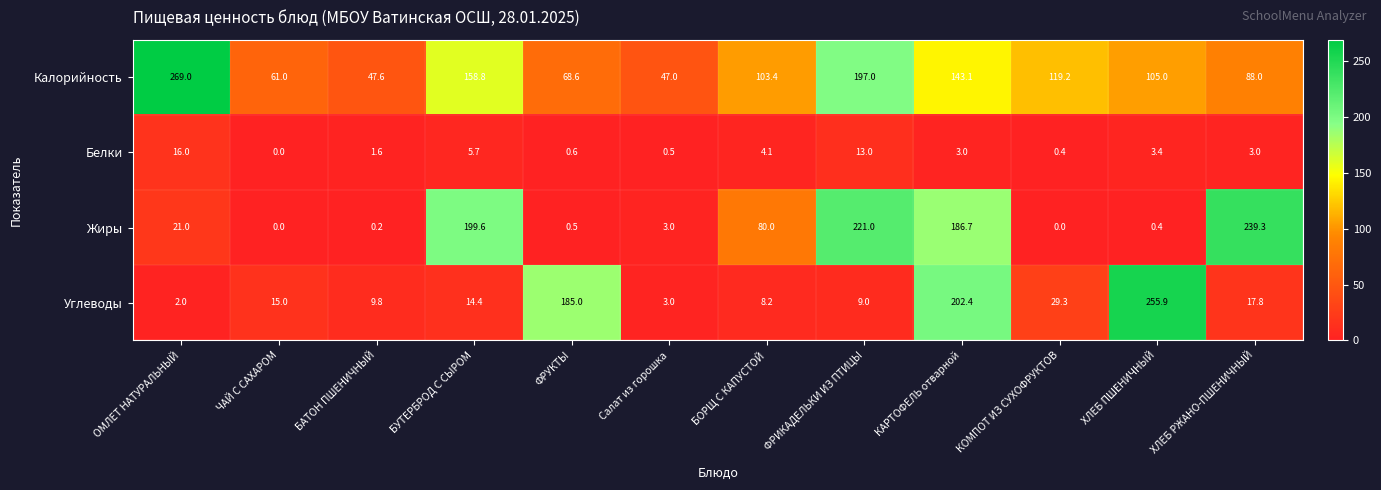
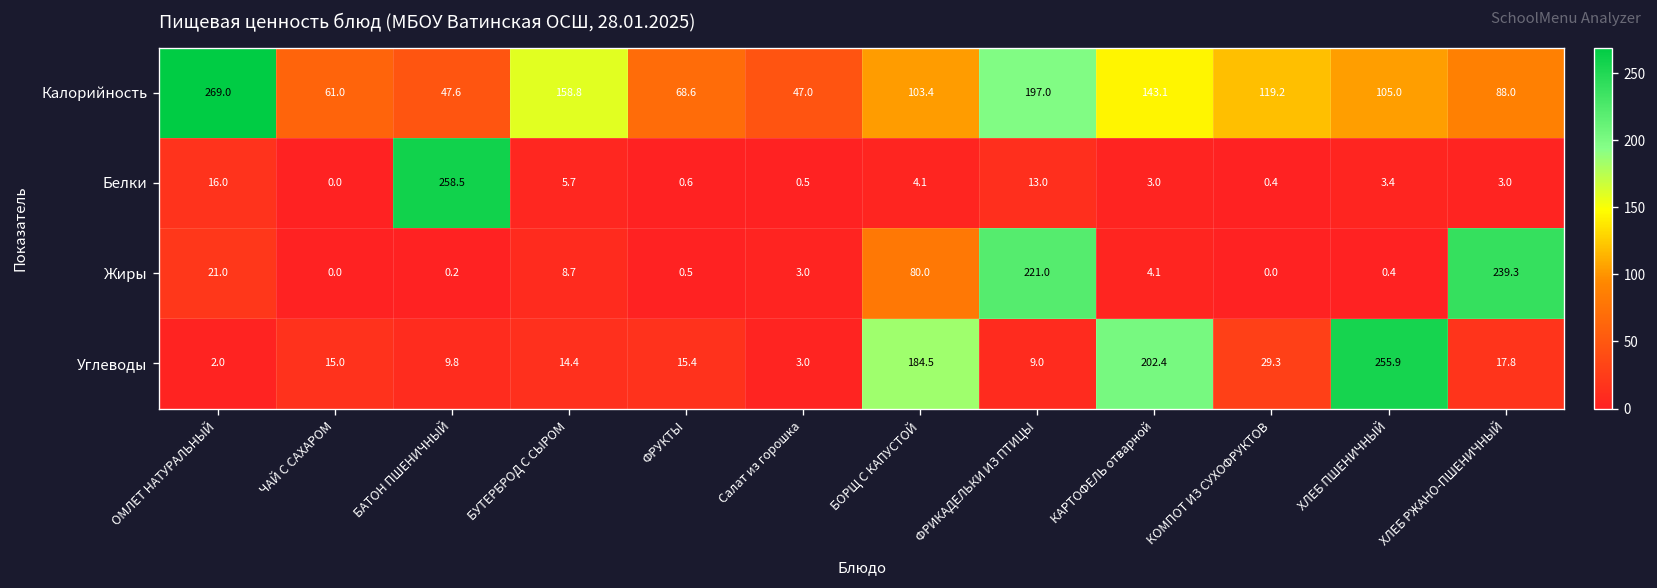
  {
    "Калорийность": {
      "ОМЛЕТ НАТУРАЛЬНЫЙ": 269.0,
      "ЧАЙ С САХАРОМ": 61.0,
      "БАТОН ПШЕНИЧНЫЙ": 47.6,
      "БУТЕРБРОД С СЫРОМ": 158.8,
      "ФРУКТЫ": 68.6,
      "Салат из горошка": 47.0,
      "БОРЩ С КАПУСТОЙ": 103.4,
      "ФРИКАДЕЛЬКИ ИЗ ПТИЦЫ": 197.0,
      "КАРТОФЕЛЬ отварной": 143.1,
      "КОМПОТ ИЗ СУХОФРУКТОВ": 119.2,
      "ХЛЕБ ПШЕНИЧНЫЙ": 105.0,
      "ХЛЕБ РЖАНО-ПШЕНИЧНЫЙ": 88.0
    },
    "Белки": {
      "ОМЛЕТ НАТУРАЛЬНЫЙ": 16.0,
      "ЧАЙ С САХАРОМ": 0.0,
-     "БАТОН ПШЕНИЧНЫЙ": 1.6,
+     "БАТОН ПШЕНИЧНЫЙ": 258.5,
      "БУТЕРБРОД С СЫРОМ": 5.7,
      "ФРУКТЫ": 0.6,
      "Салат из горошка": 0.5,
      "БОРЩ С КАПУСТОЙ": 4.1,
      "ФРИКАДЕЛЬКИ ИЗ ПТИЦЫ": 13.0,
      "КАРТОФЕЛЬ отварной": 3.0,
      "КОМПОТ ИЗ СУХОФРУКТОВ": 0.4,
      "ХЛЕБ ПШЕНИЧНЫЙ": 3.4,
      "ХЛЕБ РЖАНО-ПШЕНИЧНЫЙ": 3.0
    },
    "Жиры": {
      "ОМЛЕТ НАТУРАЛЬНЫЙ": 21.0,
      "ЧАЙ С САХАРОМ": 0.0,
      "БАТОН ПШЕНИЧНЫЙ": 0.2,
-     "БУТЕРБРОД С СЫРОМ": 199.6,
+     "БУТЕРБРОД С СЫРОМ": 8.7,
      "ФРУКТЫ": 0.5,
      "Салат из горошка": 3.0,
      "БОРЩ С КАПУСТОЙ": 80.0,
      "ФРИКАДЕЛЬКИ ИЗ ПТИЦЫ": 221.0,
-     "КАРТОФЕЛЬ отварной": 186.7,
+     "КАРТОФЕЛЬ отварной": 4.1,
      "КОМПОТ ИЗ СУХОФРУКТОВ": 0.0,
      "ХЛЕБ ПШЕНИЧНЫЙ": 0.4,
      "ХЛЕБ РЖАНО-ПШЕНИЧНЫЙ": 239.3
    },
    "Углеводы": {
      "ОМЛЕТ НАТУРАЛЬНЫЙ": 2.0,
      "ЧАЙ С САХАРОМ": 15.0,
      "БАТОН ПШЕНИЧНЫЙ": 9.8,
      "БУТЕРБРОД С СЫРОМ": 14.4,
-     "ФРУКТЫ": 185.0,
+     "ФРУКТЫ": 15.4,
      "Салат из горошка": 3.0,
-     "БОРЩ С КАПУСТОЙ": 8.2,
+     "БОРЩ С КАПУСТОЙ": 184.5,
      "ФРИКАДЕЛЬКИ ИЗ ПТИЦЫ": 9.0,
      "КАРТОФЕЛЬ отварной": 202.4,
      "КОМПОТ ИЗ СУХОФРУКТОВ": 29.3,
      "ХЛЕБ ПШЕНИЧНЫЙ": 255.9,
      "ХЛЕБ РЖАНО-ПШЕНИЧНЫЙ": 17.8
    }
  }
